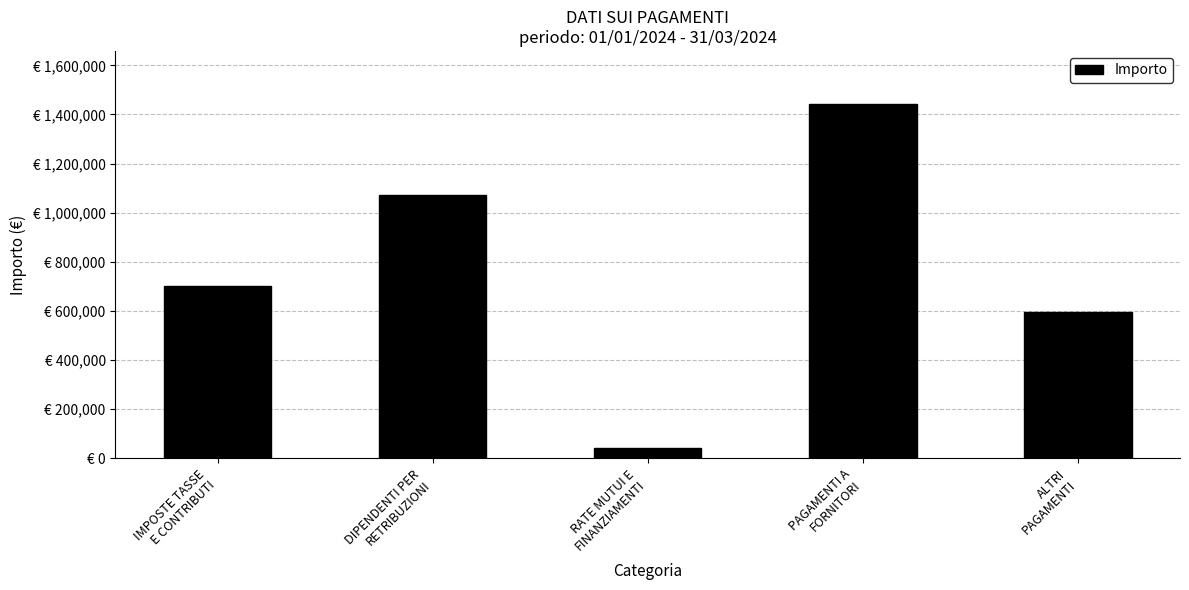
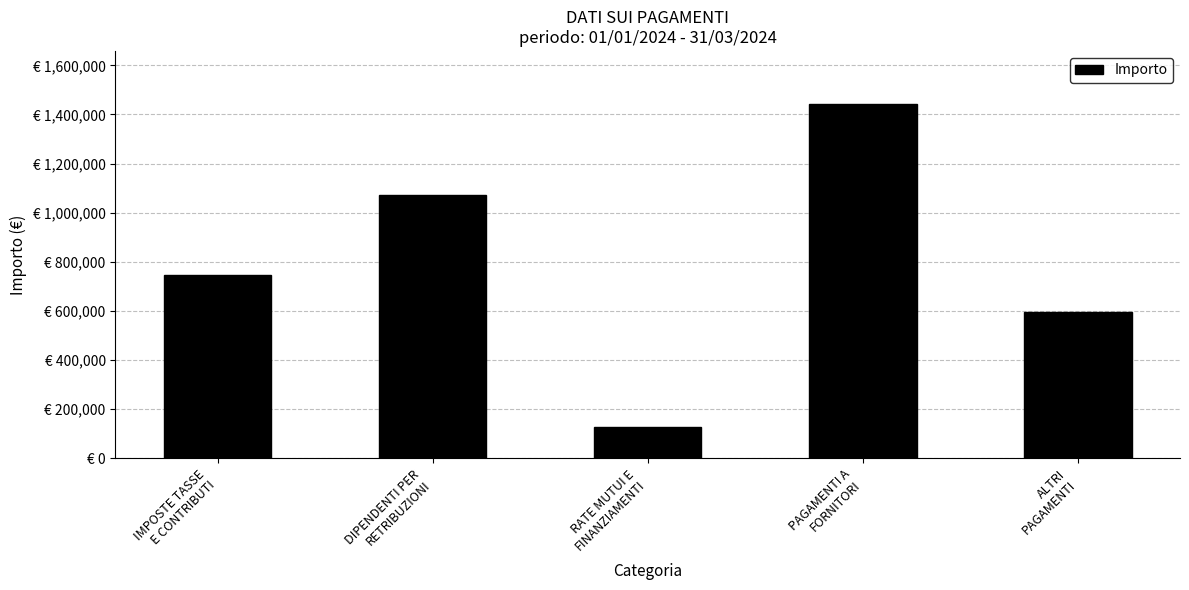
  {
-   "IMPOSTE TASSE E CONTRIBUTI": "€ 700,000",
+   "IMPOSTE TASSE E CONTRIBUTI": "€ 750,000",
    "DIPENDENTI PER RETRIBUZIONI": "€ 1,070,000",
-   "RATE MUTUI E FINANZIAMENTI": "€ 40,000",
+   "RATE MUTUI E FINANZIAMENTI": "€ 130,000",
    "PAGAMENTI A FORNITORI": "€ 1,440,000",
    "ALTRI PAGAMENTI": "€ 590,000"
  }
